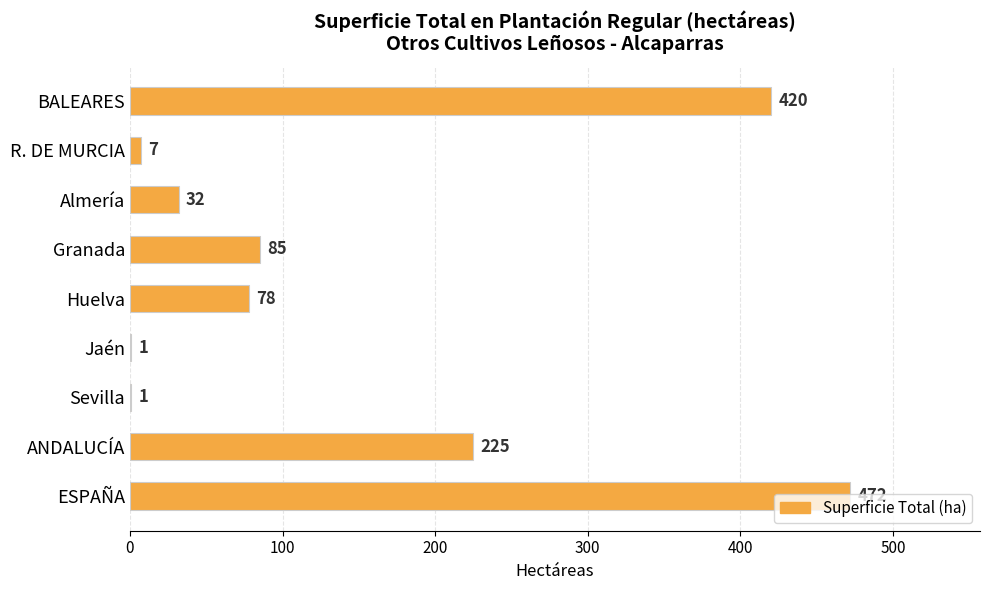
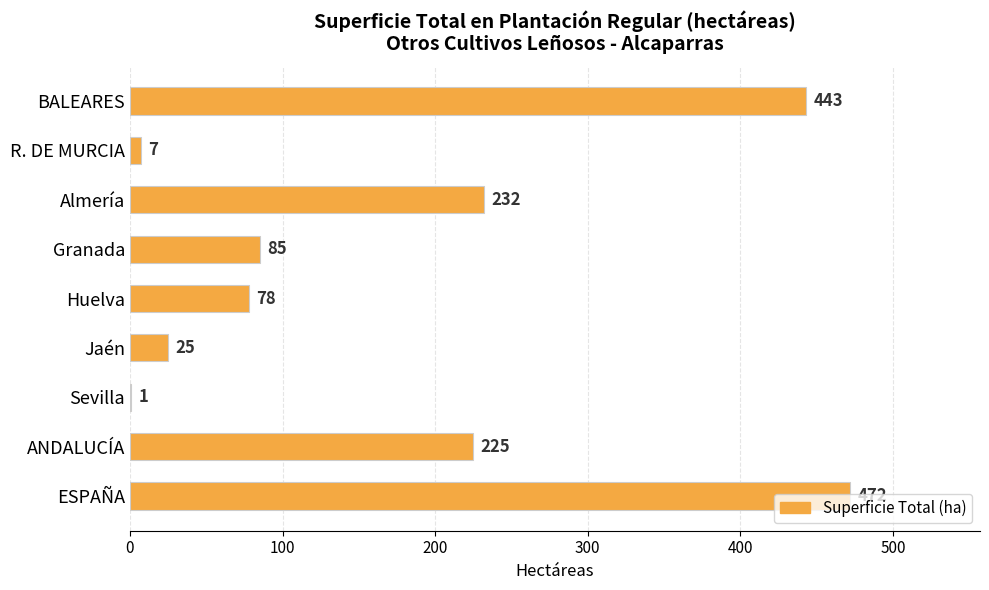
  {
-   "BALEARES": 420,
+   "BALEARES": 443,
    "R. DE MURCIA": 7,
-   "Almería": 32,
+   "Almería": 232,
    "Granada": 85,
    "Huelva": 78,
-   "Jaén": 1,
+   "Jaén": 25,
    "Sevilla": 1,
    "ANDALUCÍA": 225
  }
